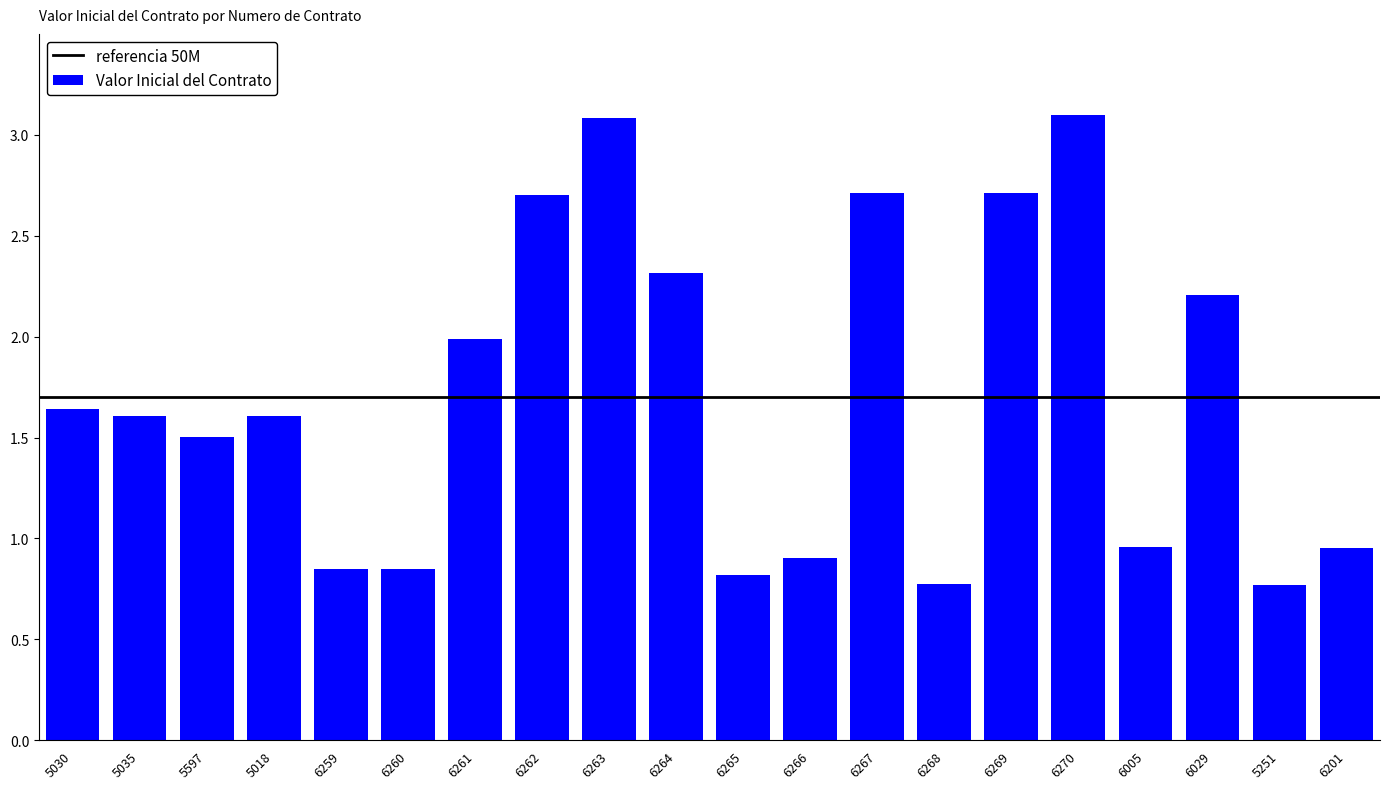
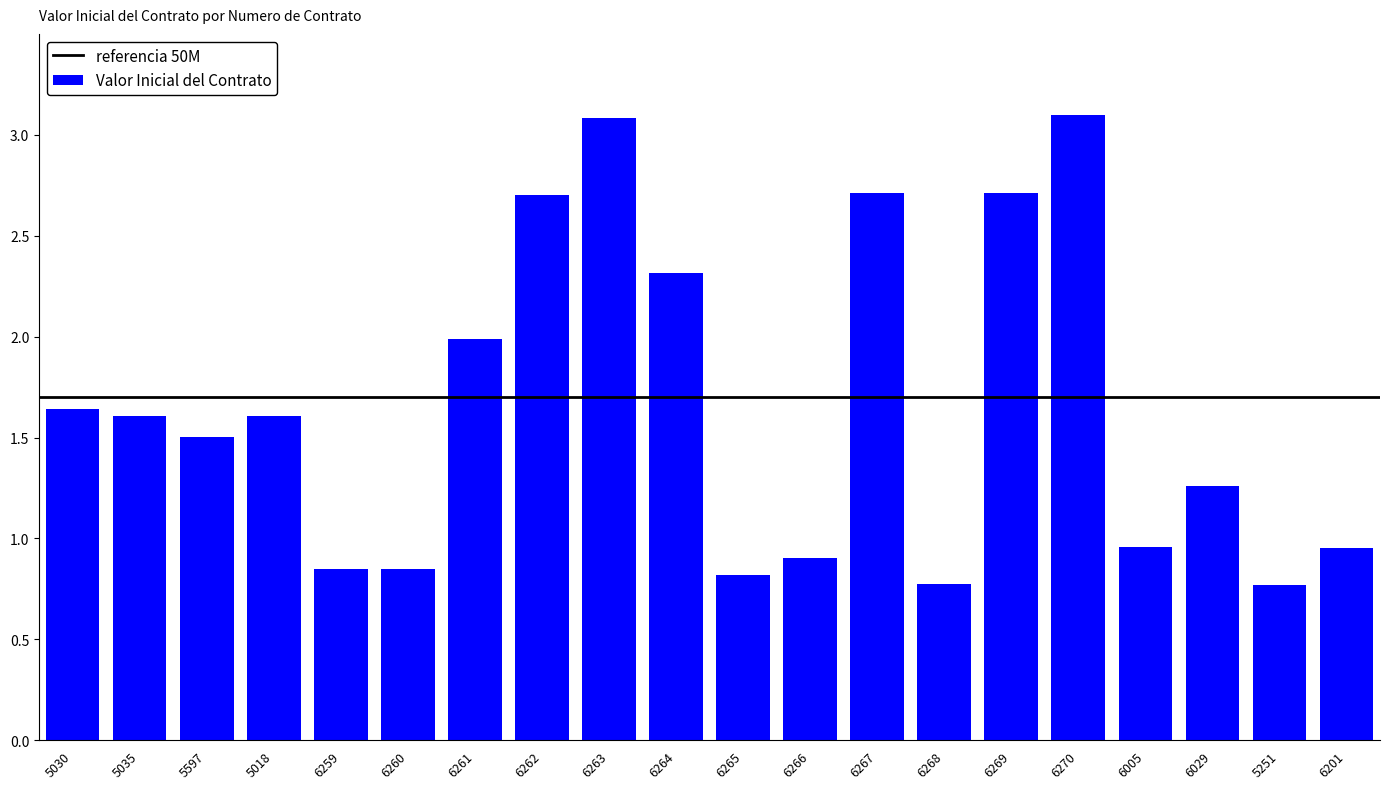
  {
    "5030": 1.64,
    "5035": 1.60,
    "5597": 1.51,
    "5018": 1.60,
    "6259": 0.85,
    "6260": 0.85,
    "6261": 1.99,
    "6262": 2.70,
    "6263": 3.08,
    "6264": 2.31,
    "6265": 0.82,
    "6266": 0.90,
    "6267": 2.71,
    "6268": 0.78,
    "6269": 2.71,
    "6270": 3.10,
    "6005": 0.96,
-   "6029": 2.21,
+   "6029": 1.26,
    "5251": 0.77,
    "6201": 0.95
  }
